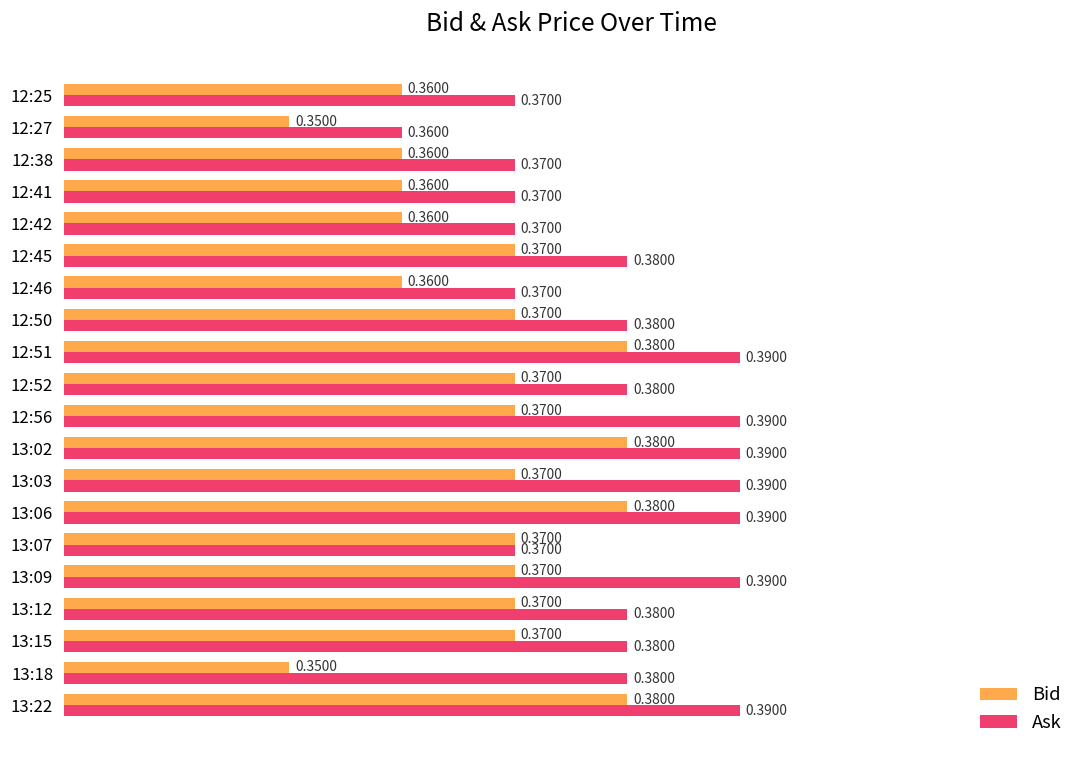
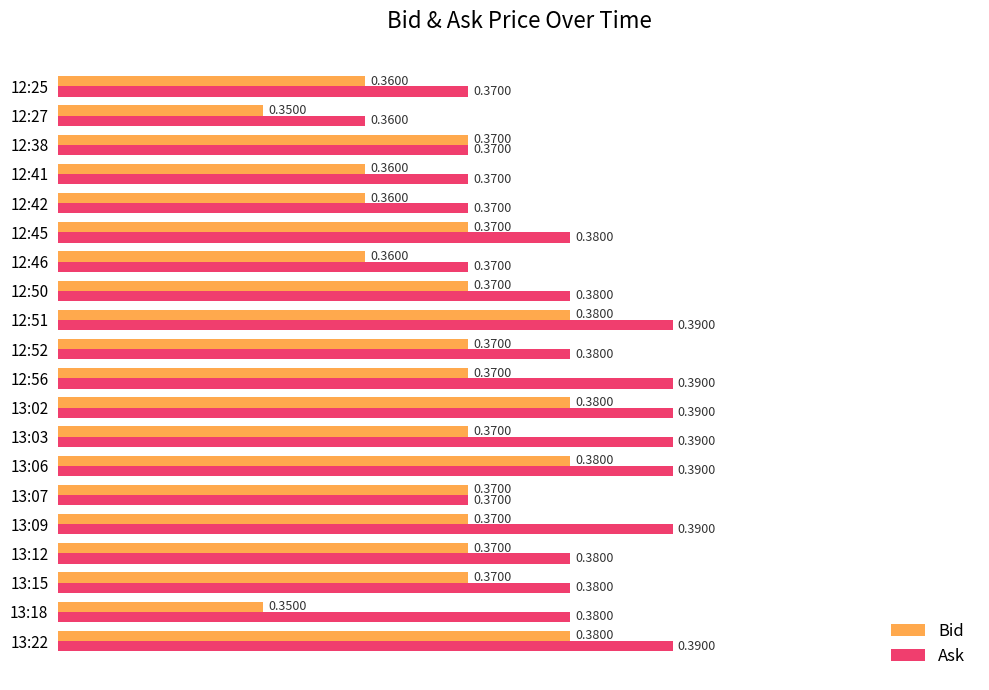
  {
    "Bid": {
      "12:25": 0.3600,
      "12:27": 0.3500,
-     "12:38": 0.3600,
+     "12:38": 0.3700,
      "12:41": 0.3600,
      "12:42": 0.3600,
      "12:45": 0.3700,
      "12:46": 0.3600,
      "12:50": 0.3700,
      "12:51": 0.3800,
      "12:52": 0.3700,
      "12:56": 0.3700,
      "13:02": 0.3800,
      "13:03": 0.3700,
      "13:06": 0.3800,
      "13:09": 0.3700,
      "13:12": 0.3700,
      "13:15": 0.3700,
      "13:18": 0.3500,
      "13:22": 0.3800
    },
    "Ask": {
      "12:25": 0.3700,
      "12:27": 0.3600,
      "12:41": 0.3700,
      "12:42": 0.3700,
      "12:45": 0.3800,
      "12:46": 0.3700,
      "12:50": 0.3800,
      "12:51": 0.3900,
      "12:52": 0.3800,
      "12:56": 0.3900,
      "13:02": 0.3900,
      "13:03": 0.3900,
      "13:06": 0.3900,
      "13:09": 0.3900,
      "13:12": 0.3800,
      "13:15": 0.3800,
      "13:18": 0.3800,
      "13:22": 0.3900
    }
  }
